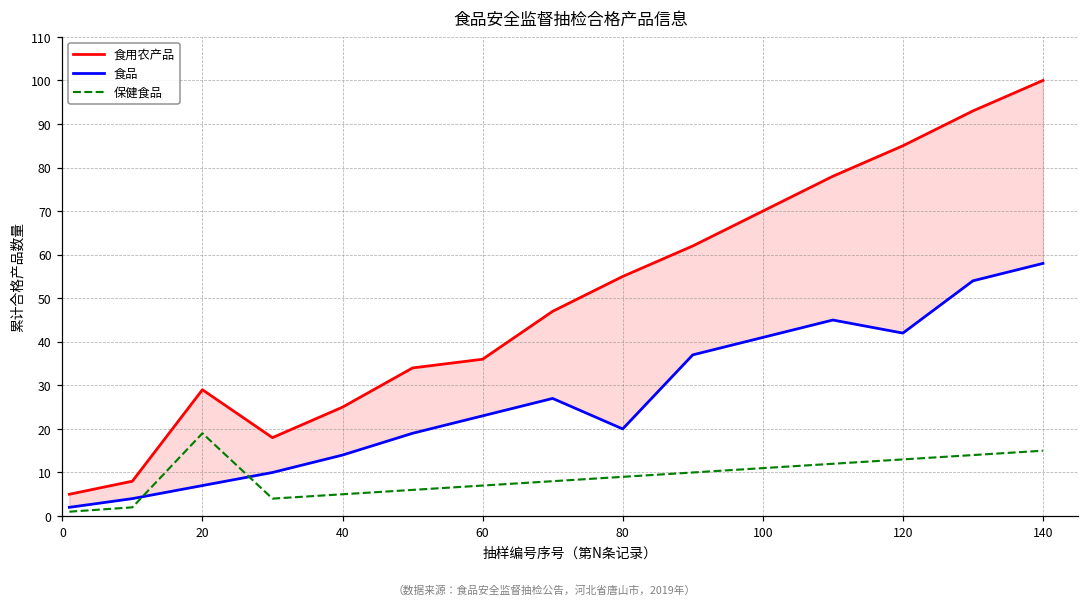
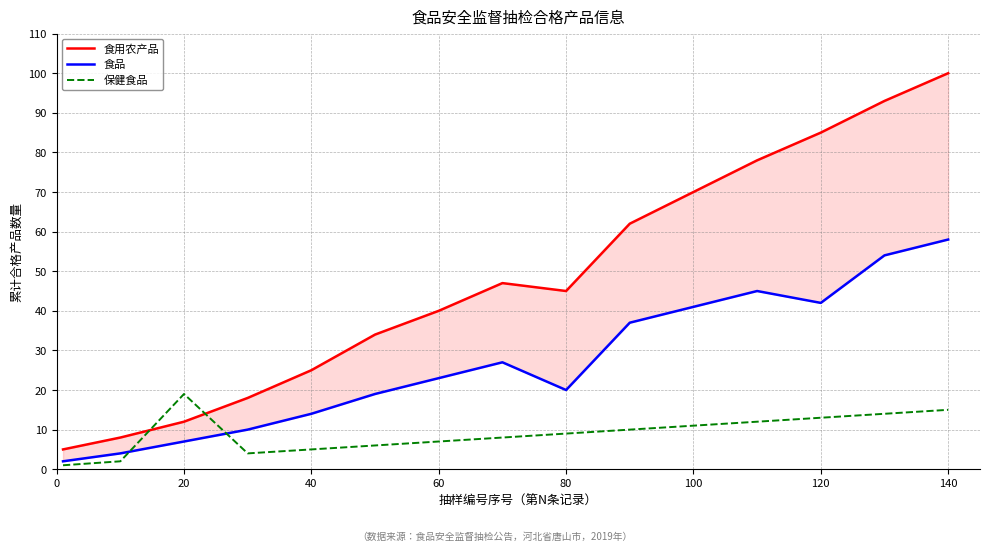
  {
    "食用农产品": {
-     "20": 29,
+     "20": 12,
      "40": 25,
-     "60": 36,
-     "80": 55,
+     "60": 40,
+     "80": 45,
      "100": 70,
      "120": 85,
      "140": 100
    },
    "食品": {
      "20": 7,
      "40": 14,
      "60": 23,
      "80": 20,
      "100": 41,
      "120": 42,
      "140": 58
    },
    "保健食品": {
      "20": 19,
      "40": 5,
      "60": 7,
      "80": 9,
      "100": 11,
      "120": 13,
      "140": 15
    }
  }
